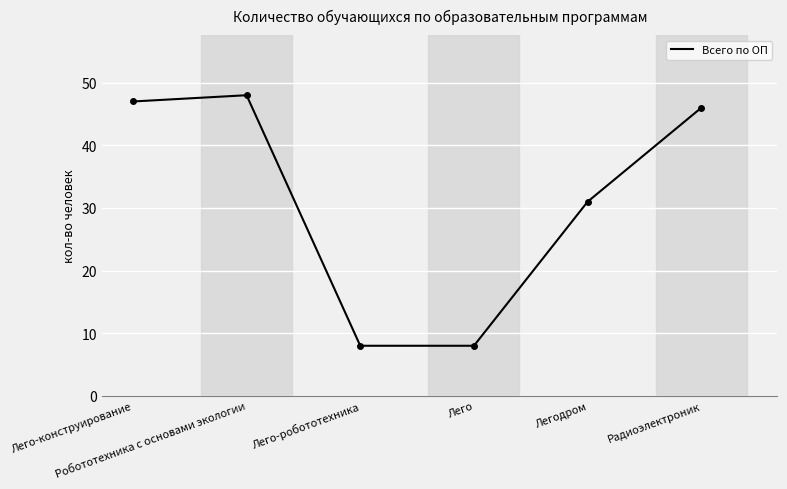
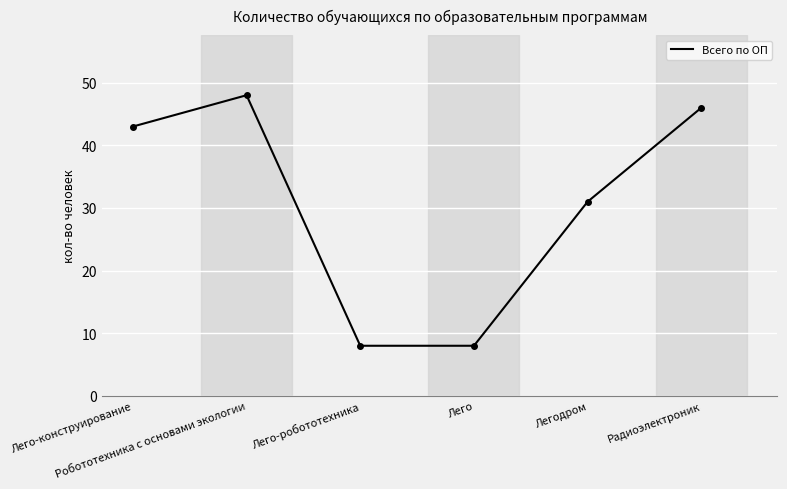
  {
-   "Лего-конструирование": 47,
+   "Лего-конструирование": 43,
    "Робототехника с основами экологии": 48,
    "Лего-робототехника": 8,
    "Лего": 8,
    "Легодром": 31,
    "Радиоэлектроник": 46
  }
